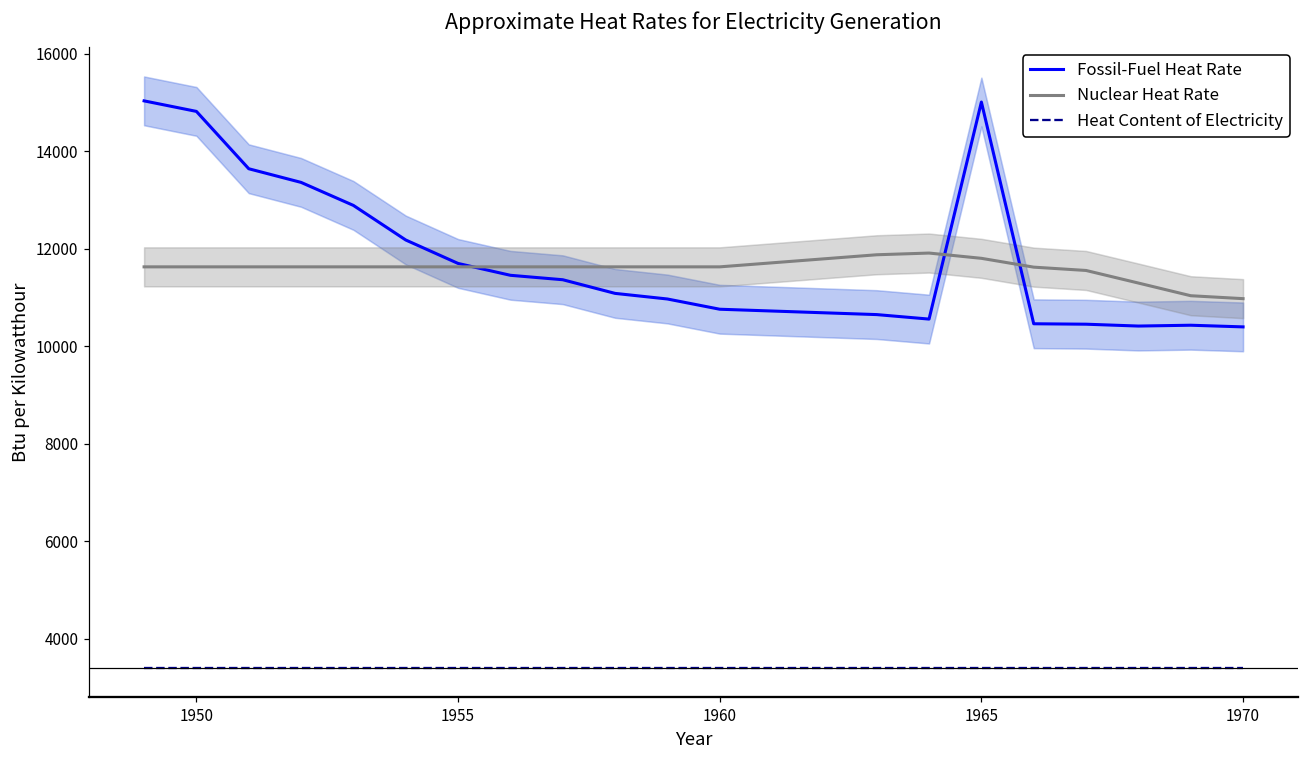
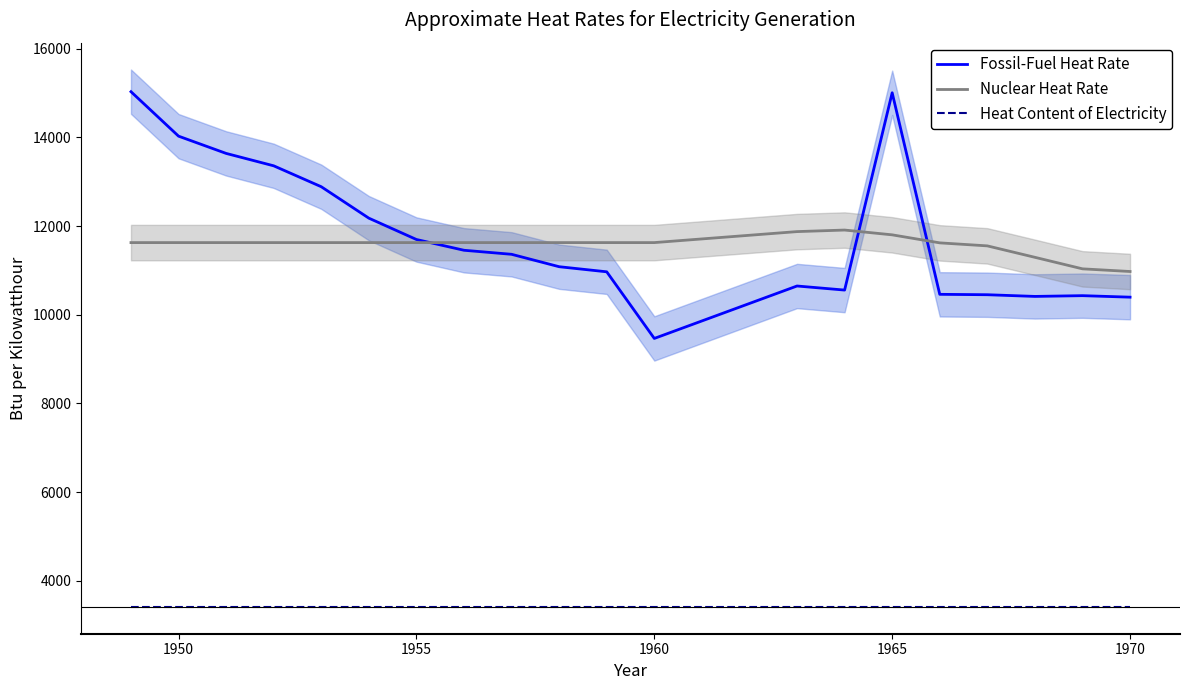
  {
    "Fossil-Fuel Heat Rate": {
-     "1950": 14800,
+     "1950": 14000,
      "1955": 11700,
-     "1960": 10800,
+     "1960": 9500,
      "1965": 15000,
      "1970": 10400
    },
    "Heat Content of Electricity": {
      "1950": 3400,
      "1955": 3400,
      "1960": 3400,
      "1965": 3400,
      "1970": 3400
    }
  }
